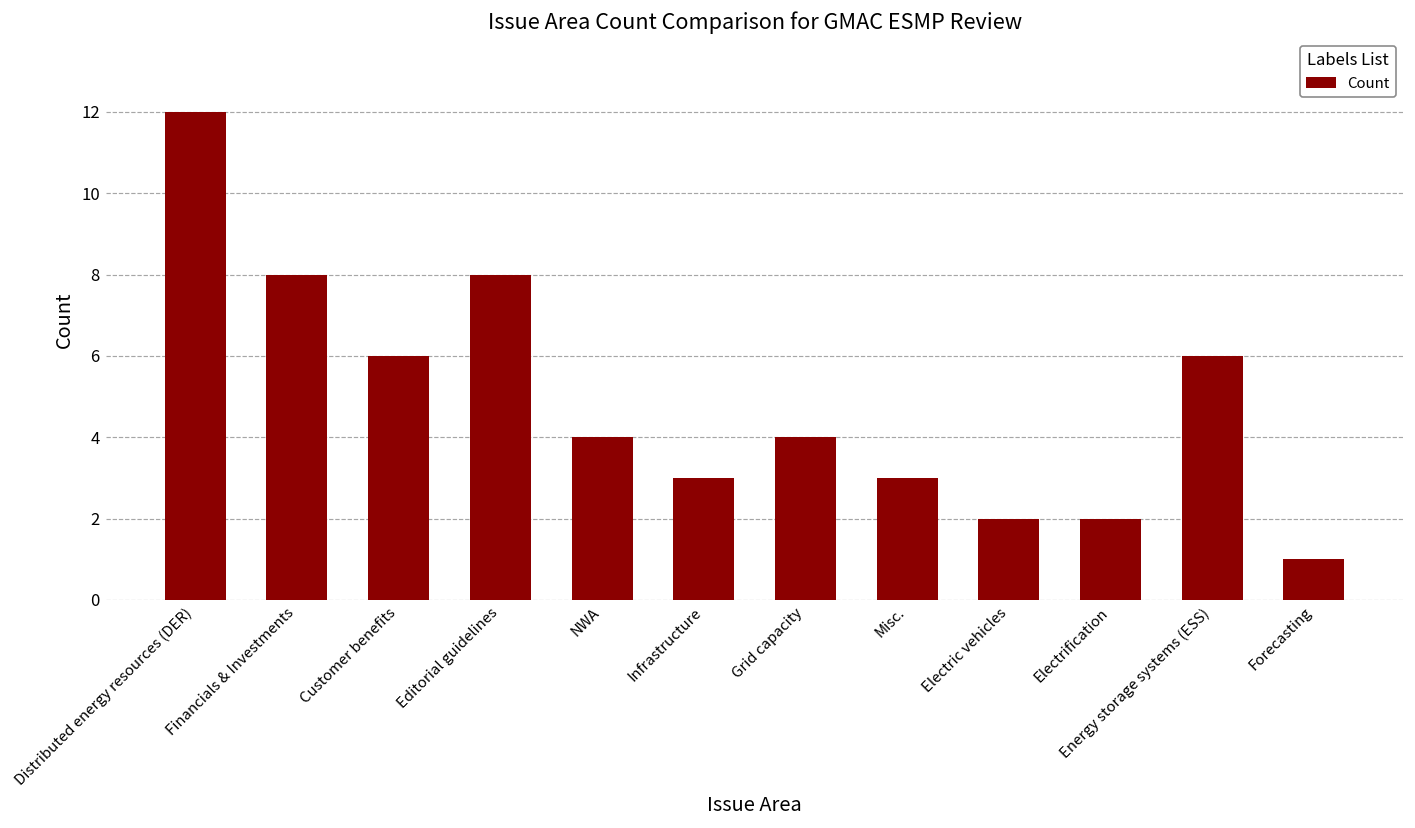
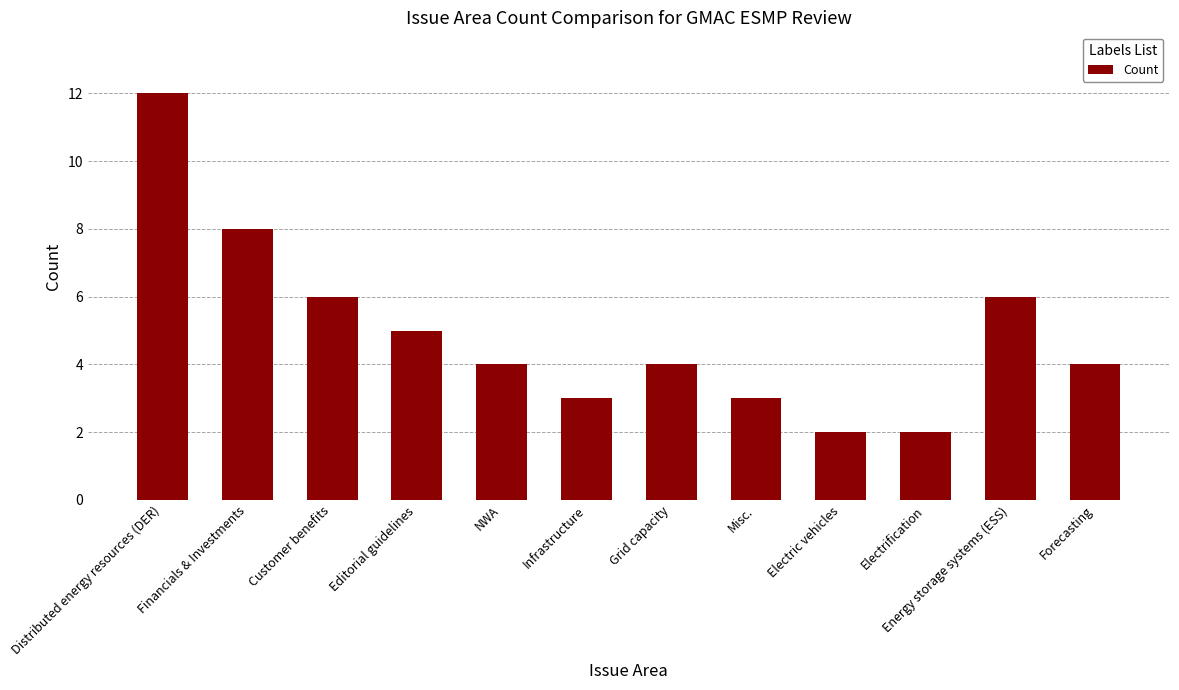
  {
    "Distributed energy resources (DER)": 12,
    "Financials & Investments": 8,
    "Customer benefits": 6,
-   "Editorial guidelines": 8,
+   "Editorial guidelines": 5,
    "NWA": 4,
    "Infrastructure": 3,
    "Grid capacity": 4,
    "Misc.": 3,
    "Electric vehicles": 2,
    "Electrification": 2,
    "Energy storage systems (ESS)": 6,
-   "Forecasting": 1
+   "Forecasting": 4
  }
